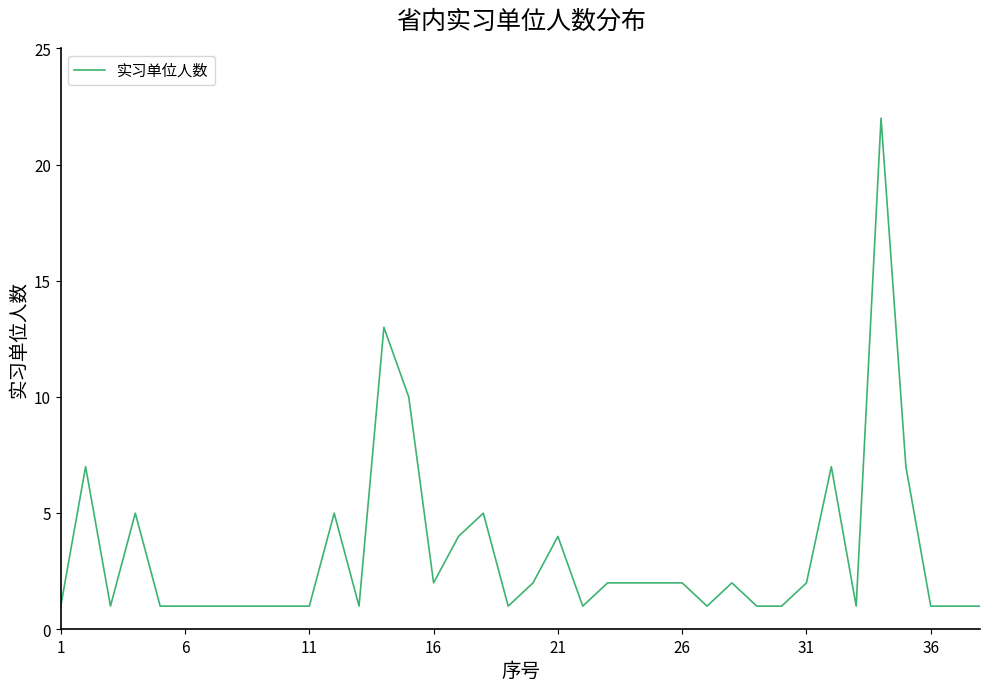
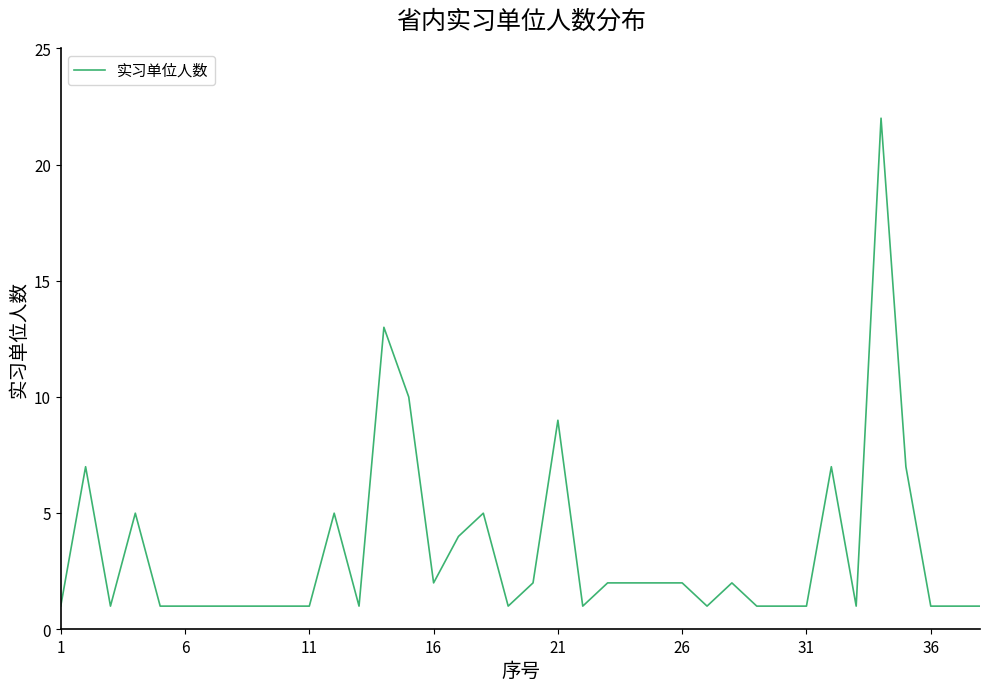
  {
    "1": 1,
    "6": 1,
    "11": 1,
    "16": 2,
-   "21": 4,
+   "21": 9,
    "26": 2,
-   "31": 2,
+   "31": 1,
    "36": 1
  }
